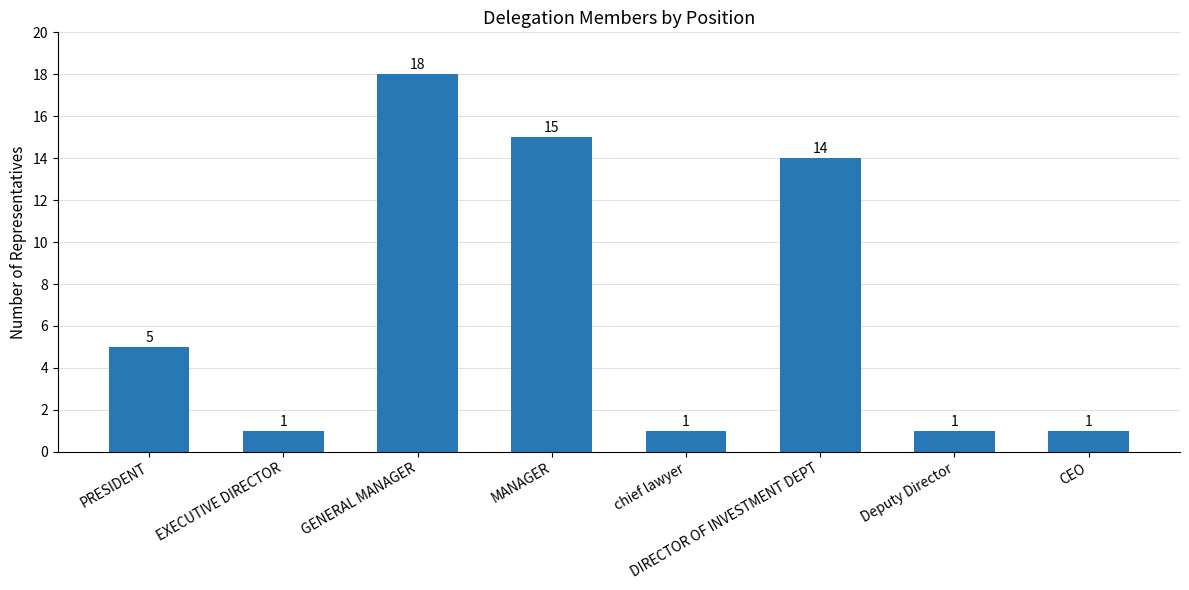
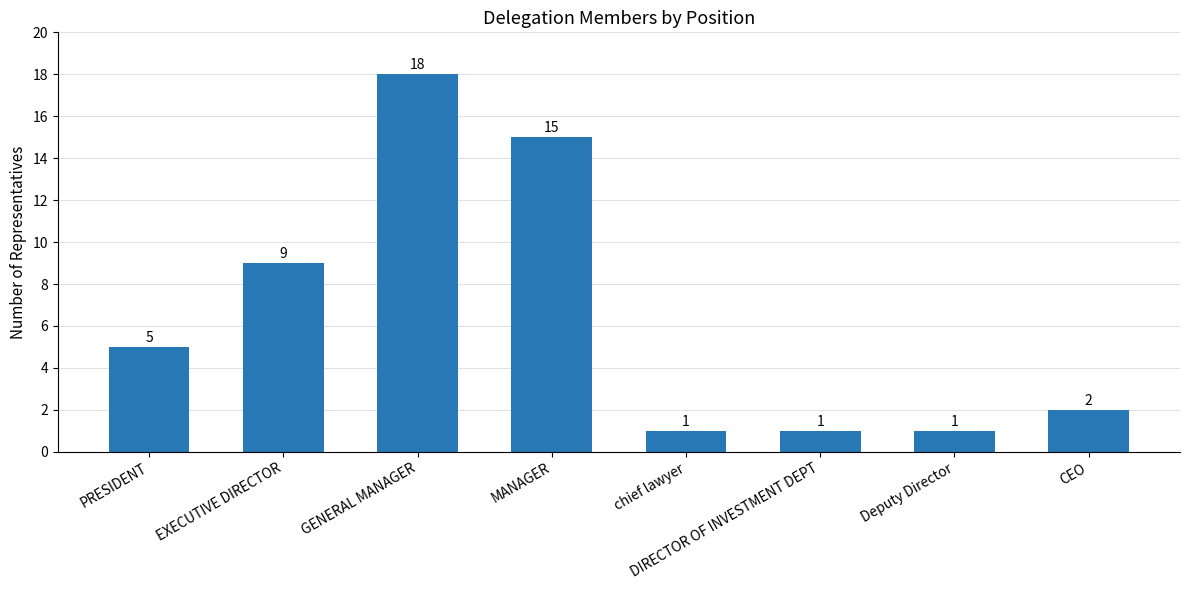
  {
    "PRESIDENT": 5,
-   "EXECUTIVE DIRECTOR": 1,
+   "EXECUTIVE DIRECTOR": 9,
    "GENERAL MANAGER": 18,
    "MANAGER": 15,
    "chief lawyer": 1,
-   "DIRECTOR OF INVESTMENT DEPT": 14,
+   "DIRECTOR OF INVESTMENT DEPT": 1,
    "Deputy Director": 1,
-   "CEO": 1
+   "CEO": 2
  }
